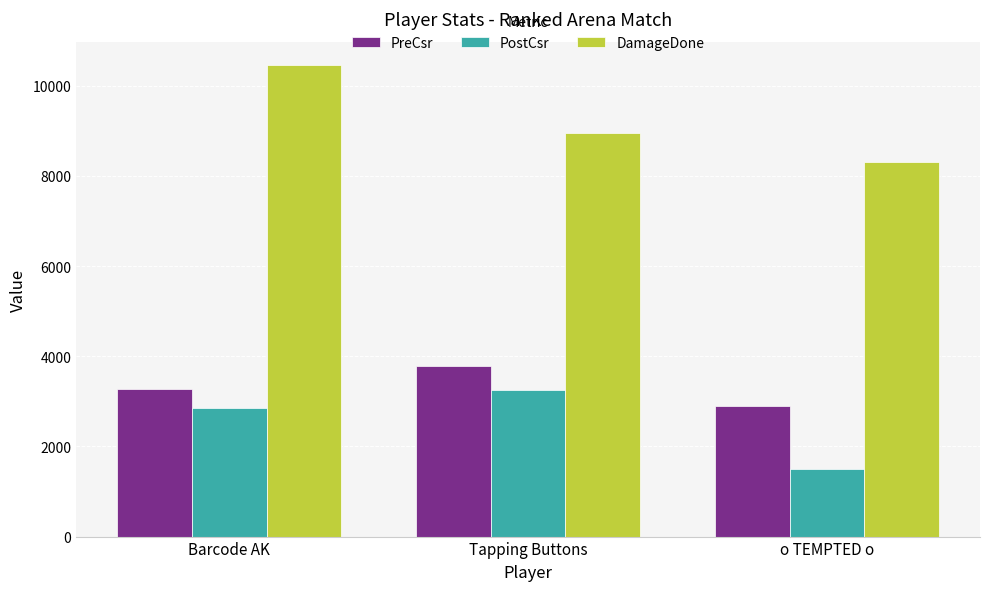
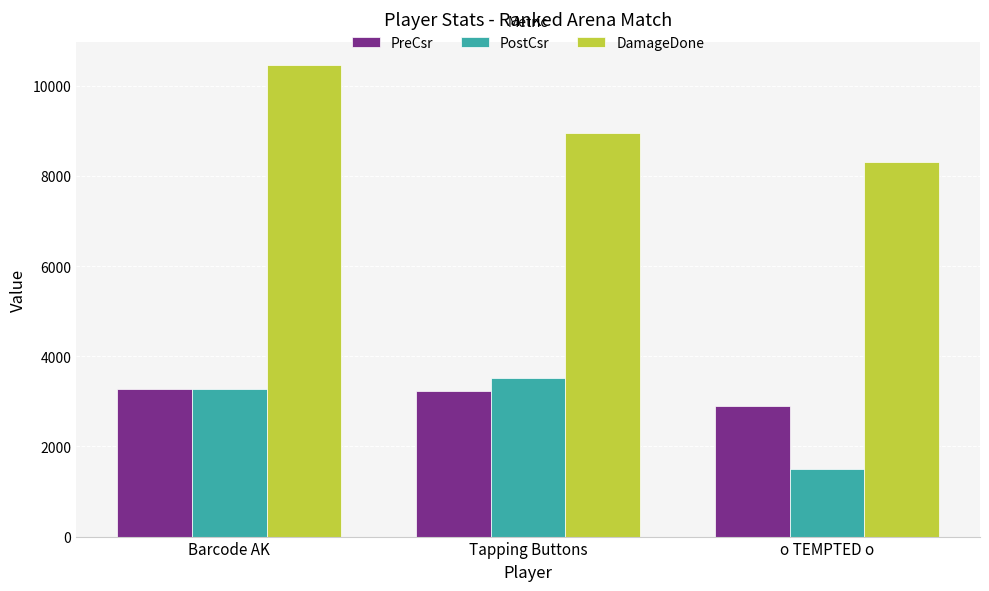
  {
    "PreCsr": {
      "Barcode AK": 3300,
-     "Tapping Buttons": 3800,
+     "Tapping Buttons": 3200,
      "o TEMPTED o": 2900
    },
    "PostCsr": {
-     "Barcode AK": 2800,
-     "Tapping Buttons": 3200,
+     "Barcode AK": 3300,
+     "Tapping Buttons": 3500,
      "o TEMPTED o": 1500
    },
    "DamageDone": {
      "Barcode AK": 10500,
      "Tapping Buttons": 8900,
      "o TEMPTED o": 8300
    }
  }
